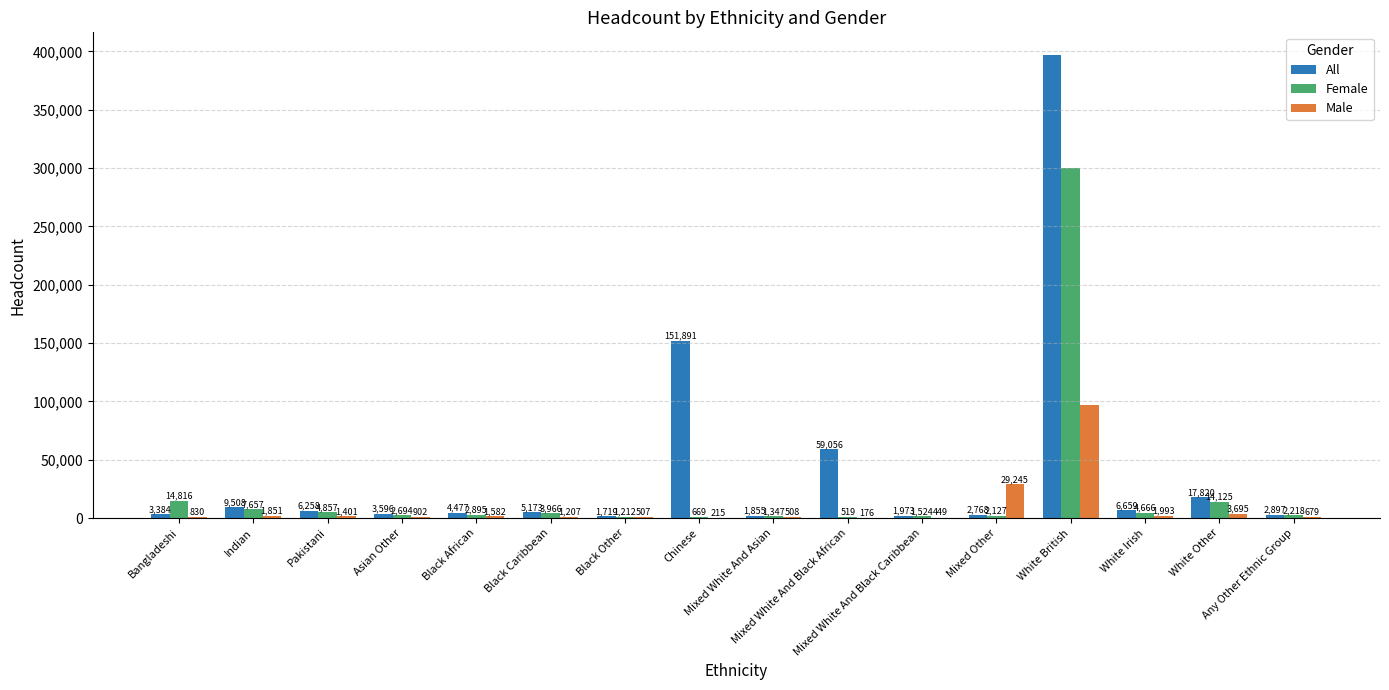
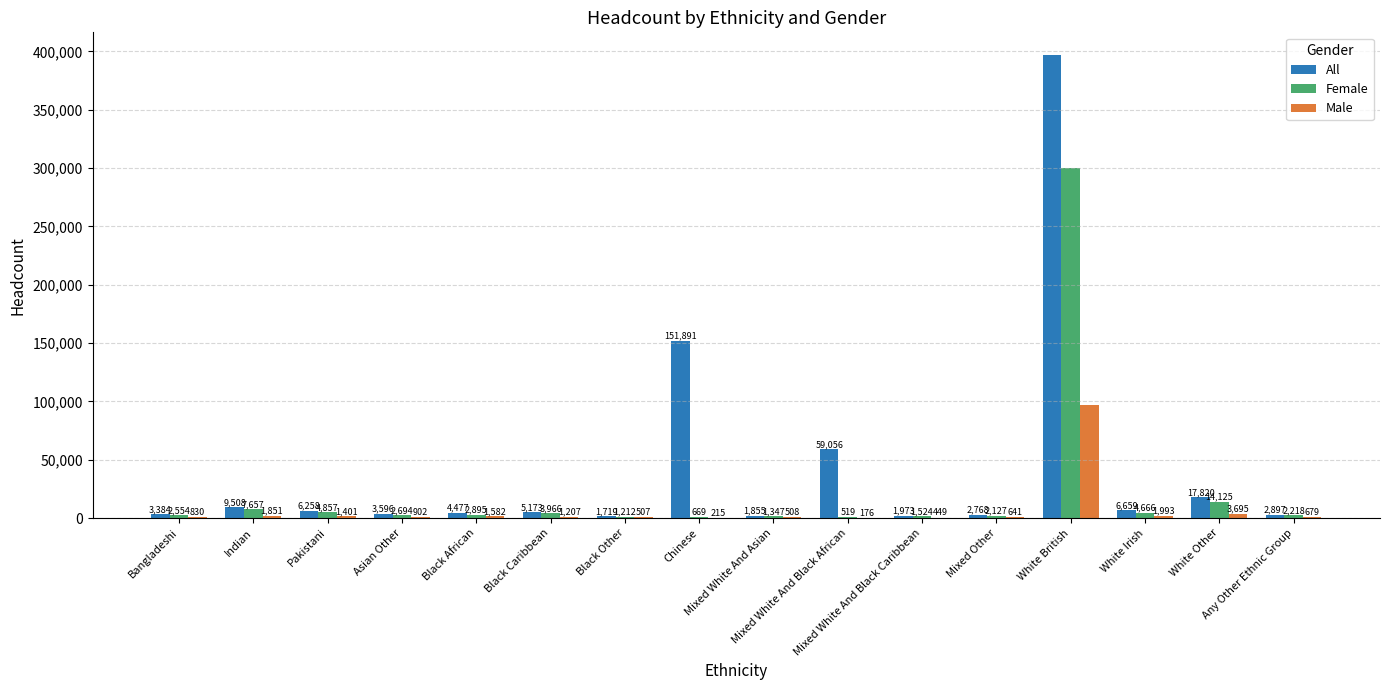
  {
    "All": {
      "Bangladeshi": "3,384",
      "Indian": "9,508",
      "Pakistani": "6,258",
      "Black African": "4,477",
      "Chinese": "151,891",
      "Mixed White And Black African": "59,056",
      "White Irish": "6,659"
    },
    "Female": {
-     "Bangladeshi": "14,816",
+     "Bangladeshi": "2,554",
      "Indian": "7,657",
      "Pakistani": "4,857",
      "Chinese": "669",
      "Mixed White And Black African": "519",
      "White Irish": "4,666"
    },
    "Male": {
      "Bangladeshi": "830",
      "Indian": "1,851",
      "Pakistani": "1,401",
      "Asian Other": "902",
      "Black Caribbean": "1,207",
      "Black Other": "507",
      "Chinese": "215",
      "Mixed White And Asian": "508",
      "Mixed White And Black African": "176",
      "Mixed White And Black Caribbean": "449",
-     "Mixed Other": "29,245",
+     "Mixed Other": "641",
      "White Irish": "1,993",
      "White Other": "3,695",
      "Any Other Ethnic Group": "679"
    }
  }
